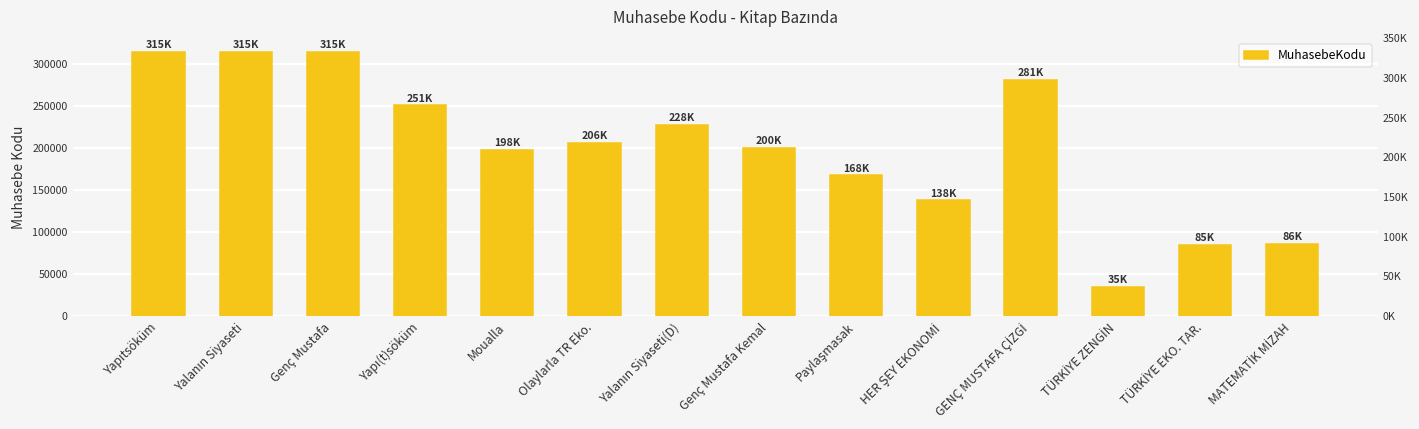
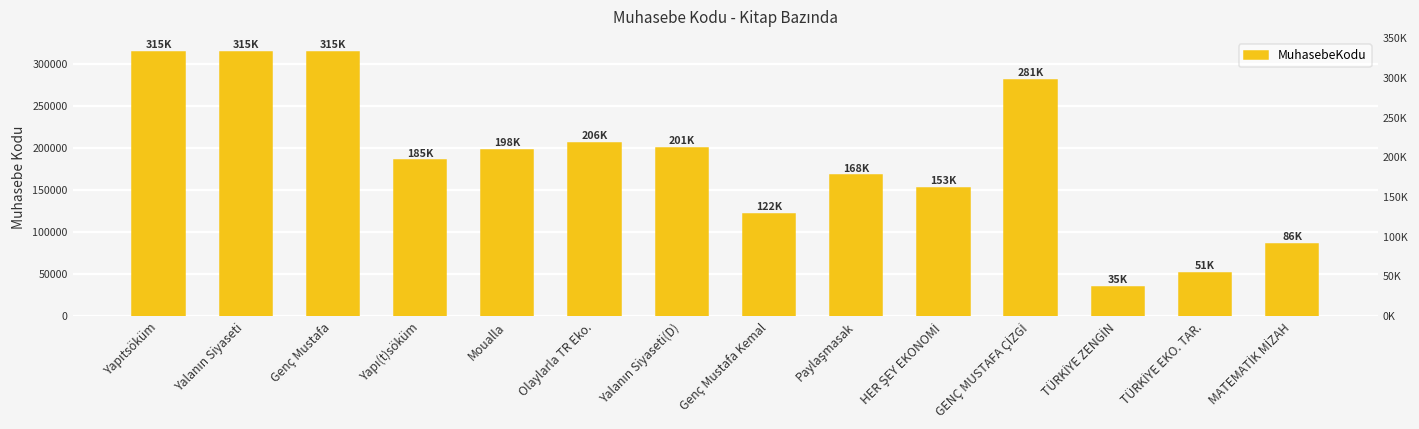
  {
    "Yapıtsöküm": "315K",
    "Yalanın Siyaseti": "315K",
    "Genç Mustafa": "315K",
-   "Yapı(t)söküm": "251K",
+   "Yapı(t)söküm": "185K",
    "Moualla": "198K",
    "Olaylarla TR Eko.": "206K",
-   "Yalanın Siyaseti(D)": "228K",
-   "Genç Mustafa Kemal": "200K",
+   "Yalanın Siyaseti(D)": "201K",
+   "Genç Mustafa Kemal": "122K",
    "Paylaşmasak": "168K",
-   "HER ŞEY EKONOMİ": "138K",
+   "HER ŞEY EKONOMİ": "153K",
    "GENÇ MUSTAFA ÇİZGİ": "281K",
    "TÜRKİYE ZENGİN": "35K",
-   "TÜRKİYE EKO. TAR.": "85K",
+   "TÜRKİYE EKO. TAR.": "51K",
    "MATEMATİK MİZAH": "86K"
  }
